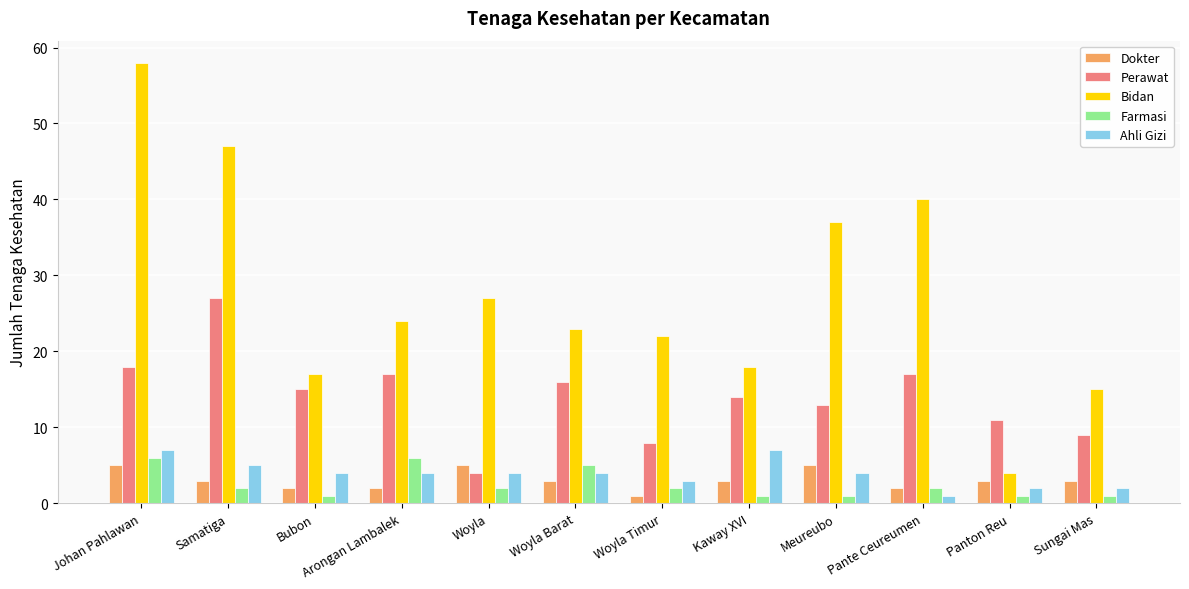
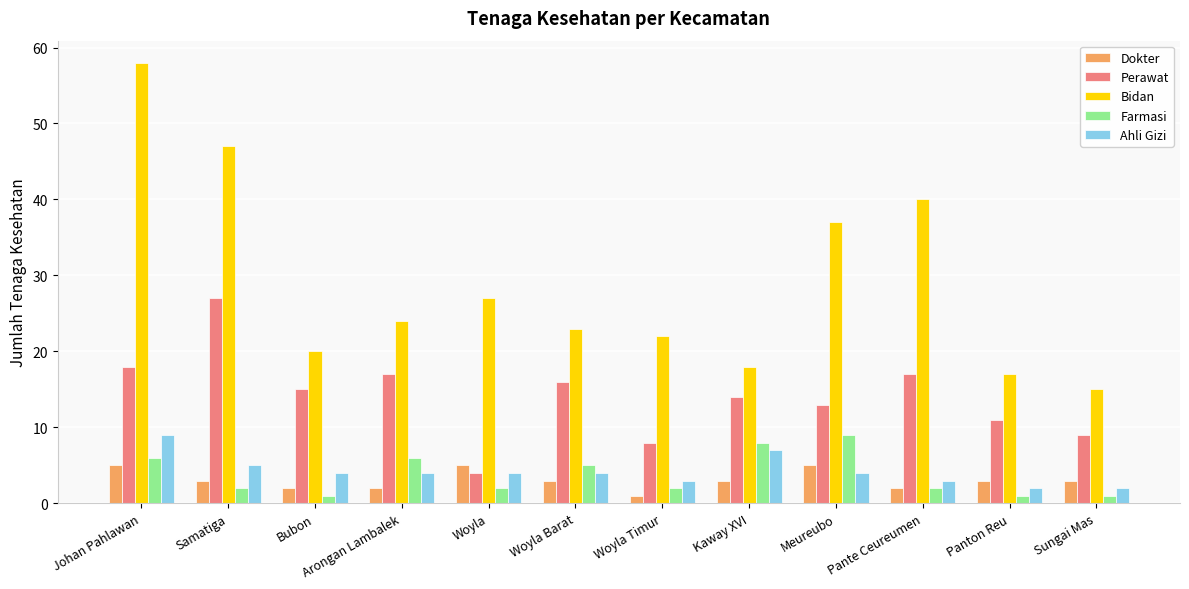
  {
    "Bidan": {
      "Johan Pahlawan": 58,
      "Samatiga": 47,
-     "Bubon": 17,
+     "Bubon": 20,
      "Arongan Lambalek": 24,
      "Woyla": 27,
      "Woyla Barat": 23,
      "Woyla Timur": 22,
      "Kaway XVI": 18,
      "Meureubo": 37,
      "Pante Ceureumen": 40,
-     "Panton Reu": 4,
+     "Panton Reu": 17,
      "Sungai Mas": 15
    },
    "Farmasi": {
      "Johan Pahlawan": 6,
      "Samatiga": 2,
      "Bubon": 1,
      "Arongan Lambalek": 6,
      "Woyla": 2,
      "Woyla Barat": 5,
      "Woyla Timur": 2,
-     "Kaway XVI": 1,
-     "Meureubo": 1,
+     "Kaway XVI": 8,
+     "Meureubo": 9,
      "Pante Ceureumen": 2,
      "Panton Reu": 1,
      "Sungai Mas": 1
    },
    "Ahli Gizi": {
-     "Johan Pahlawan": 7,
+     "Johan Pahlawan": 9,
      "Samatiga": 5,
      "Bubon": 4,
      "Arongan Lambalek": 4,
      "Woyla": 4,
      "Woyla Barat": 4,
      "Woyla Timur": 3,
      "Kaway XVI": 7,
      "Meureubo": 4,
-     "Pante Ceureumen": 1,
+     "Pante Ceureumen": 3,
      "Panton Reu": 2,
      "Sungai Mas": 2
    }
  }
